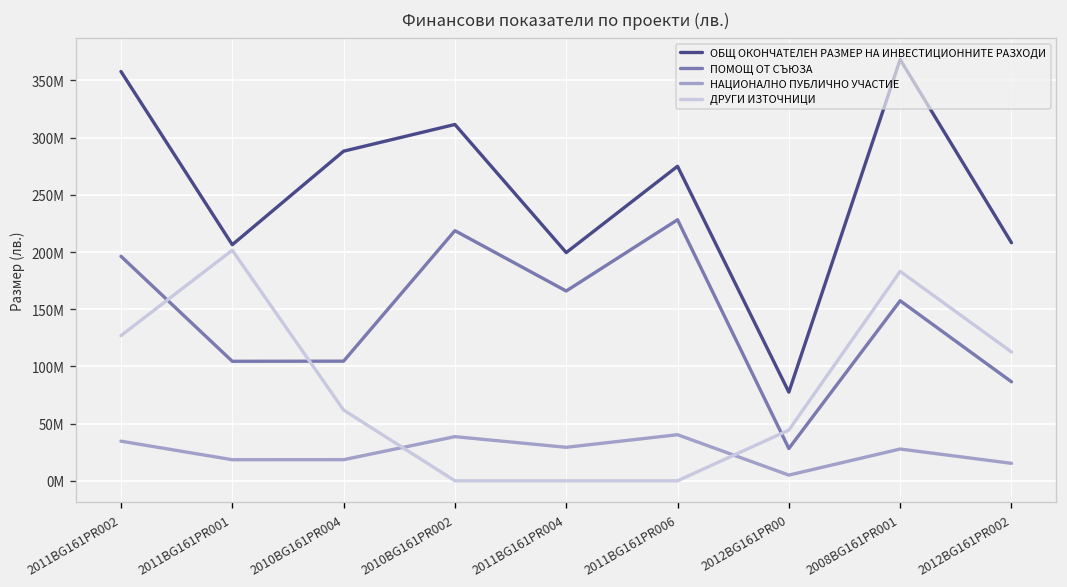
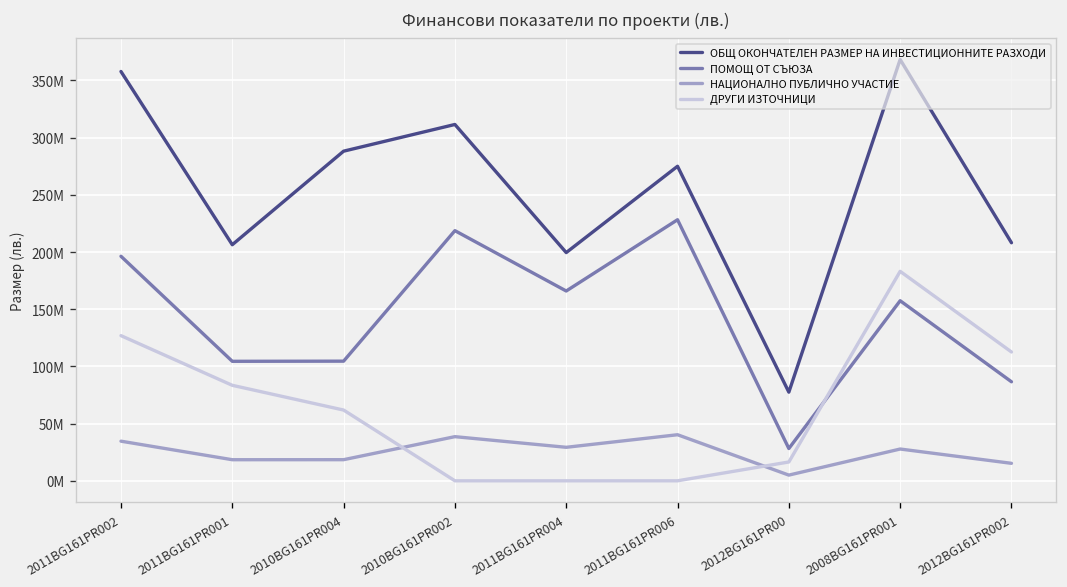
  {
    "ОБЩ ОКОНЧАТЕЛЕН РАЗМЕР НА ИНВЕСТИЦИОННИТЕ РАЗХОДИ": {
      "2011BG161PR002": 360000000,
      "2011BG161PR001": 210000000,
      "2010BG161PR004": 290000000,
      "2010BG161PR002": 310000000,
      "2011BG161PR004": 200000000,
      "2011BG161PR006": 270000000,
      "2012BG161PR00": 80000000,
      "2012BG161PR002": 210000000
    },
    "ДРУГИ ИЗТОЧНИЦИ": {
      "2011BG161PR002": 130000000,
-     "2011BG161PR001": 200000000,
+     "2011BG161PR001": 80000000,
      "2010BG161PR004": 60000000,
      "2010BG161PR002": 0,
      "2011BG161PR004": 0,
      "2011BG161PR006": 0,
-     "2012BG161PR00": 40000000,
+     "2012BG161PR00": 20000000,
      "2008BG161PR001": 180000000,
      "2012BG161PR002": 110000000
    }
  }
